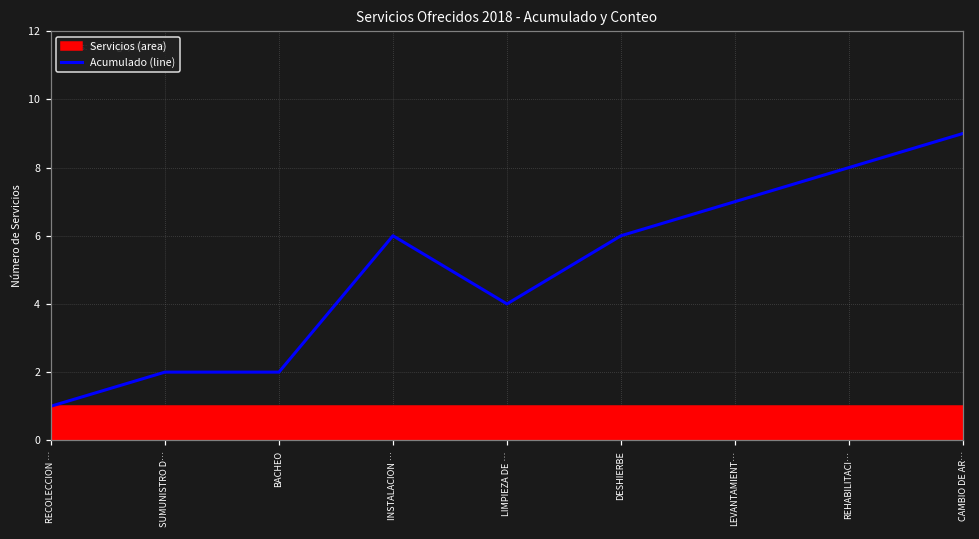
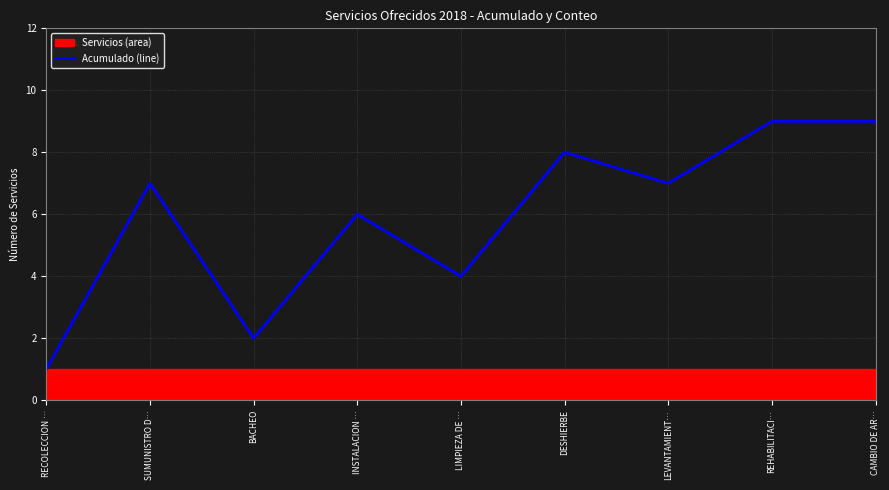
  {
    "Servicios (area)": {
      "SUMUNISTRO D…": 1,
      "BACHEO": 1,
      "INSTALACION …": 1,
      "LIMPIEZA DE …": 1,
      "DESHIERBE": 1,
      "LEVANTAMIENT…": 1,
      "REHABILITACI…": 1,
      "CAMBIO DE AR…": 1
    },
    "Acumulado (line)": {
-     "SUMUNISTRO D…": 2,
+     "SUMUNISTRO D…": 7,
      "BACHEO": 2,
      "INSTALACION …": 6,
      "LIMPIEZA DE …": 4,
-     "DESHIERBE": 6,
+     "DESHIERBE": 8,
      "LEVANTAMIENT…": 7,
-     "REHABILITACI…": 8,
+     "REHABILITACI…": 9,
      "CAMBIO DE AR…": 9
    }
  }
